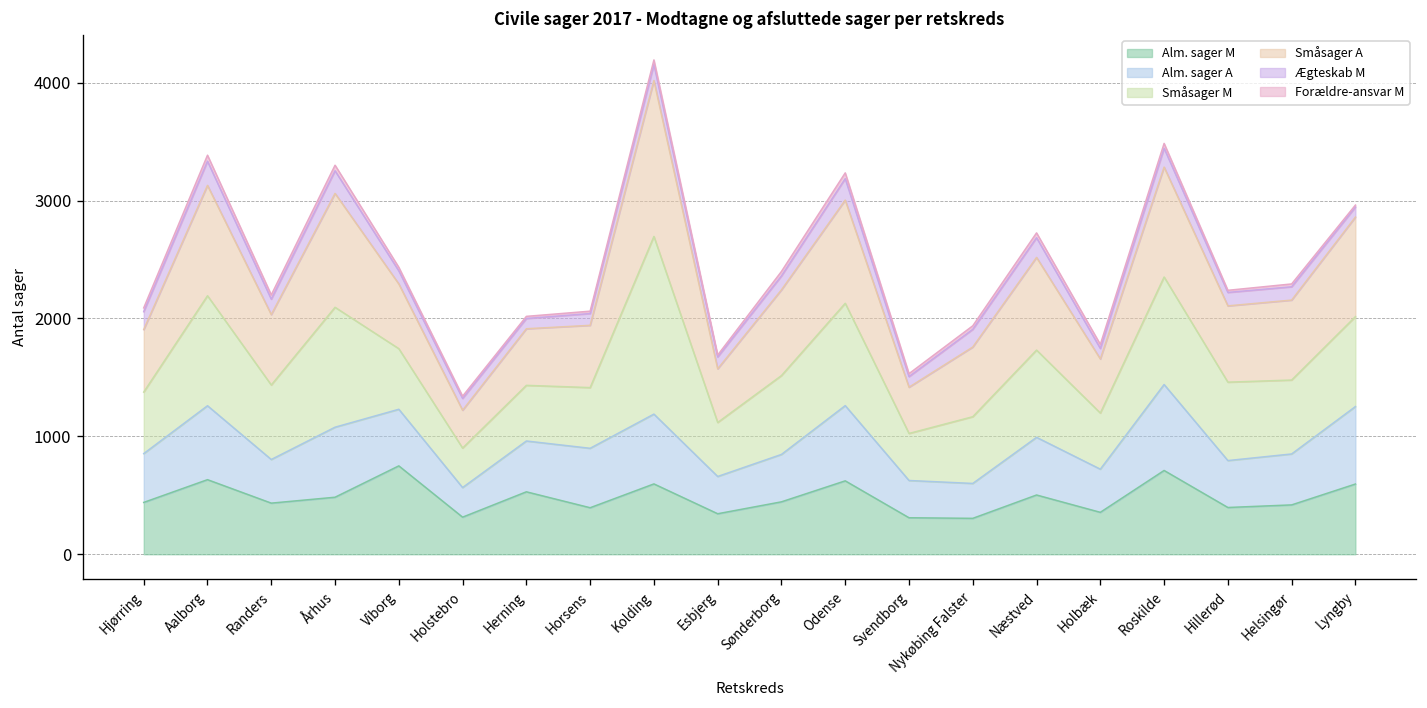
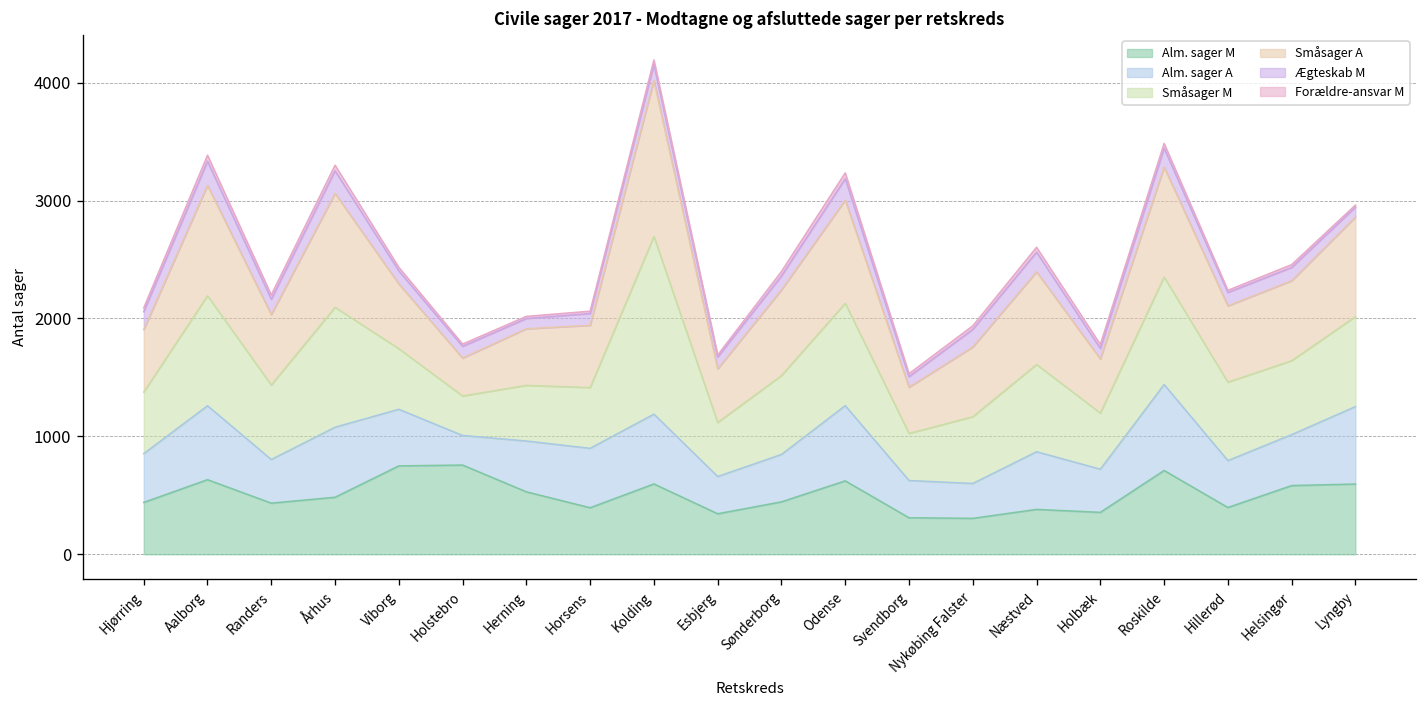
  {
    "Alm. sager M": {
      "Hjørring": 400,
      "Aalborg": 600,
      "Randers": 400,
      "Århus": 500,
      "Viborg": 800,
-     "Holstebro": 300,
+     "Holstebro": 800,
      "Herning": 500,
      "Horsens": 400,
      "Kolding": 600,
      "Esbjerg": 300,
      "Sønderborg": 400,
      "Odense": 600,
      "Svendborg": 300,
      "Nykøbing Falster": 300,
-     "Næstved": 500,
+     "Næstved": 400,
      "Holbæk": 400,
      "Roskilde": 700,
      "Hillerød": 400,
-     "Helsingør": 400,
+     "Helsingør": 600,
      "Lyngby": 600
    }
  }
